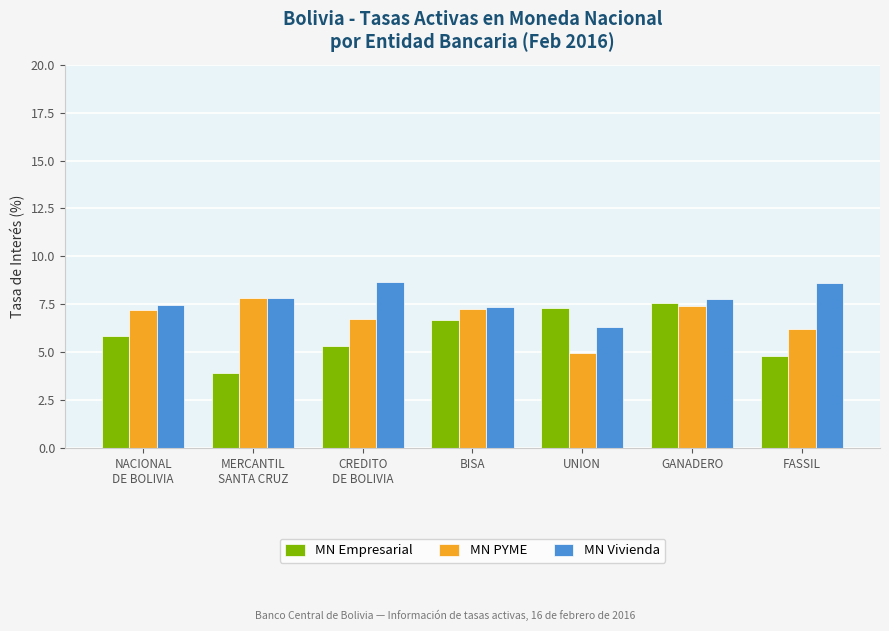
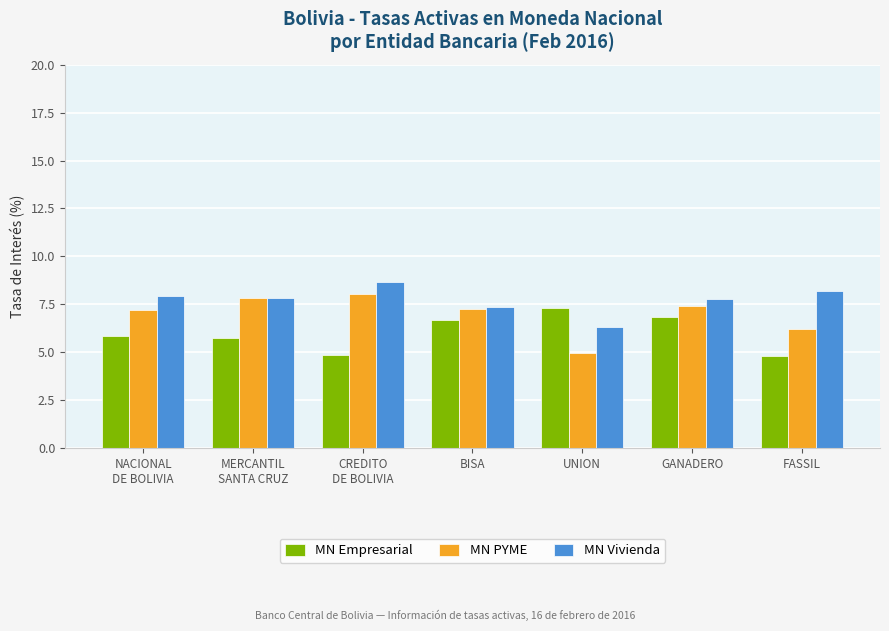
  {
    "MN Empresarial": {
      "NACIONAL DE BOLIVIA": 5.8,
-     "MERCANTIL SANTA CRUZ": 3.9,
-     "CREDITO DE BOLIVIA": 5.3,
+     "MERCANTIL SANTA CRUZ": 5.7,
+     "CREDITO DE BOLIVIA": 4.8,
      "BISA": 6.7,
      "UNION": 7.3,
-     "GANADERO": 7.5,
+     "GANADERO": 6.8,
      "FASSIL": 4.8
    },
    "MN PYME": {
      "NACIONAL DE BOLIVIA": 7.2,
      "MERCANTIL SANTA CRUZ": 7.8,
-     "CREDITO DE BOLIVIA": 6.7,
+     "CREDITO DE BOLIVIA": 8.0,
      "BISA": 7.2,
      "UNION": 5.0,
      "GANADERO": 7.4,
      "FASSIL": 6.2
    },
    "MN Vivienda": {
-     "NACIONAL DE BOLIVIA": 7.4,
+     "NACIONAL DE BOLIVIA": 7.9,
      "MERCANTIL SANTA CRUZ": 7.8,
      "CREDITO DE BOLIVIA": 8.7,
      "BISA": 7.4,
      "UNION": 6.3,
      "GANADERO": 7.8,
-     "FASSIL": 8.6
+     "FASSIL": 8.2
    }
  }
